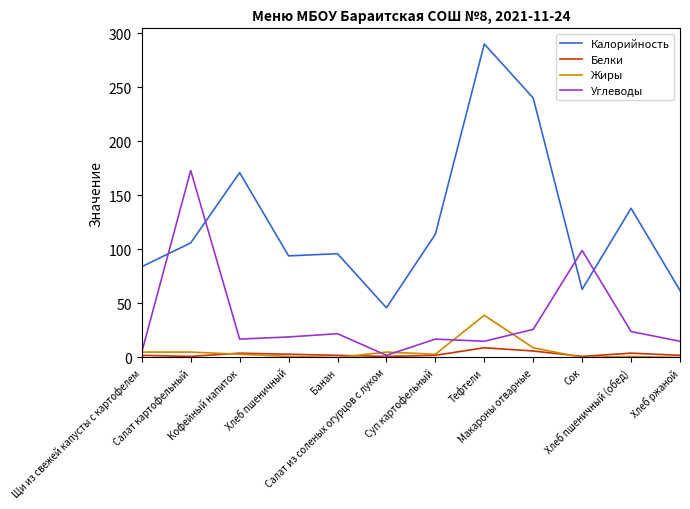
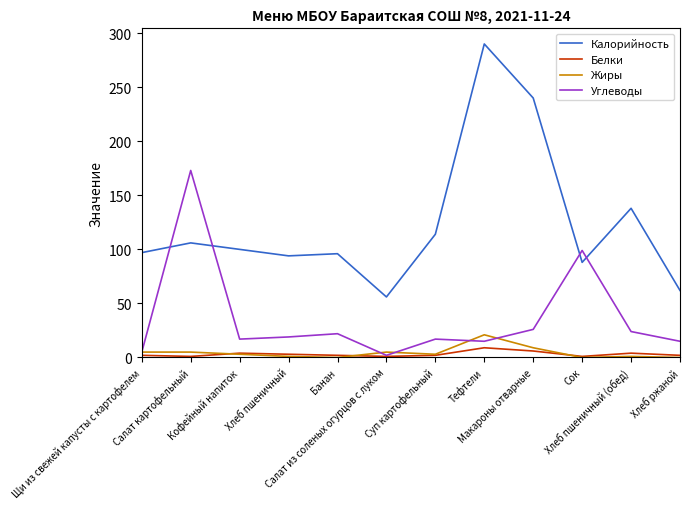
  {
    "Калорийность": {
-     "Щи из свежей капусты с картофелем": 84,
+     "Щи из свежей капусты с картофелем": 97,
      "Салат картофельный": 106,
-     "Кофейный напиток": 171,
+     "Кофейный напиток": 100,
      "Хлеб пшеничный": 94,
      "Банан": 96,
-     "Салат из соленых огурцов с луком": 46,
+     "Салат из соленых огурцов с луком": 56,
      "Суп картофельный": 114,
      "Тефтели": 290,
      "Макароны отварные": 240,
-     "Сок": 63,
+     "Сок": 88,
      "Хлеб пшеничный (обед)": 138,
      "Хлеб ржаной": 62
    },
    "Белки": {
      "Щи из свежей капусты с картофелем": 2,
      "Салат картофельный": 1,
      "Тефтели": 9,
      "Макароны отварные": 6,
      "Хлеб пшеничный (обед)": 4
    },
    "Жиры": {
      "Салат картофельный": 5,
      "Салат из соленых огурцов с луком": 5,
-     "Тефтели": 39,
+     "Тефтели": 21,
      "Макароны отварные": 9,
      "Хлеб пшеничный (обед)": 1
    },
    "Углеводы": {
      "Салат картофельный": 173,
      "Кофейный напиток": 17,
      "Хлеб пшеничный": 19,
      "Банан": 22,
      "Суп картофельный": 17,
      "Тефтели": 15,
      "Макароны отварные": 26,
      "Сок": 99,
      "Хлеб пшеничный (обед)": 24,
      "Хлеб ржаной": 15
    }
  }
